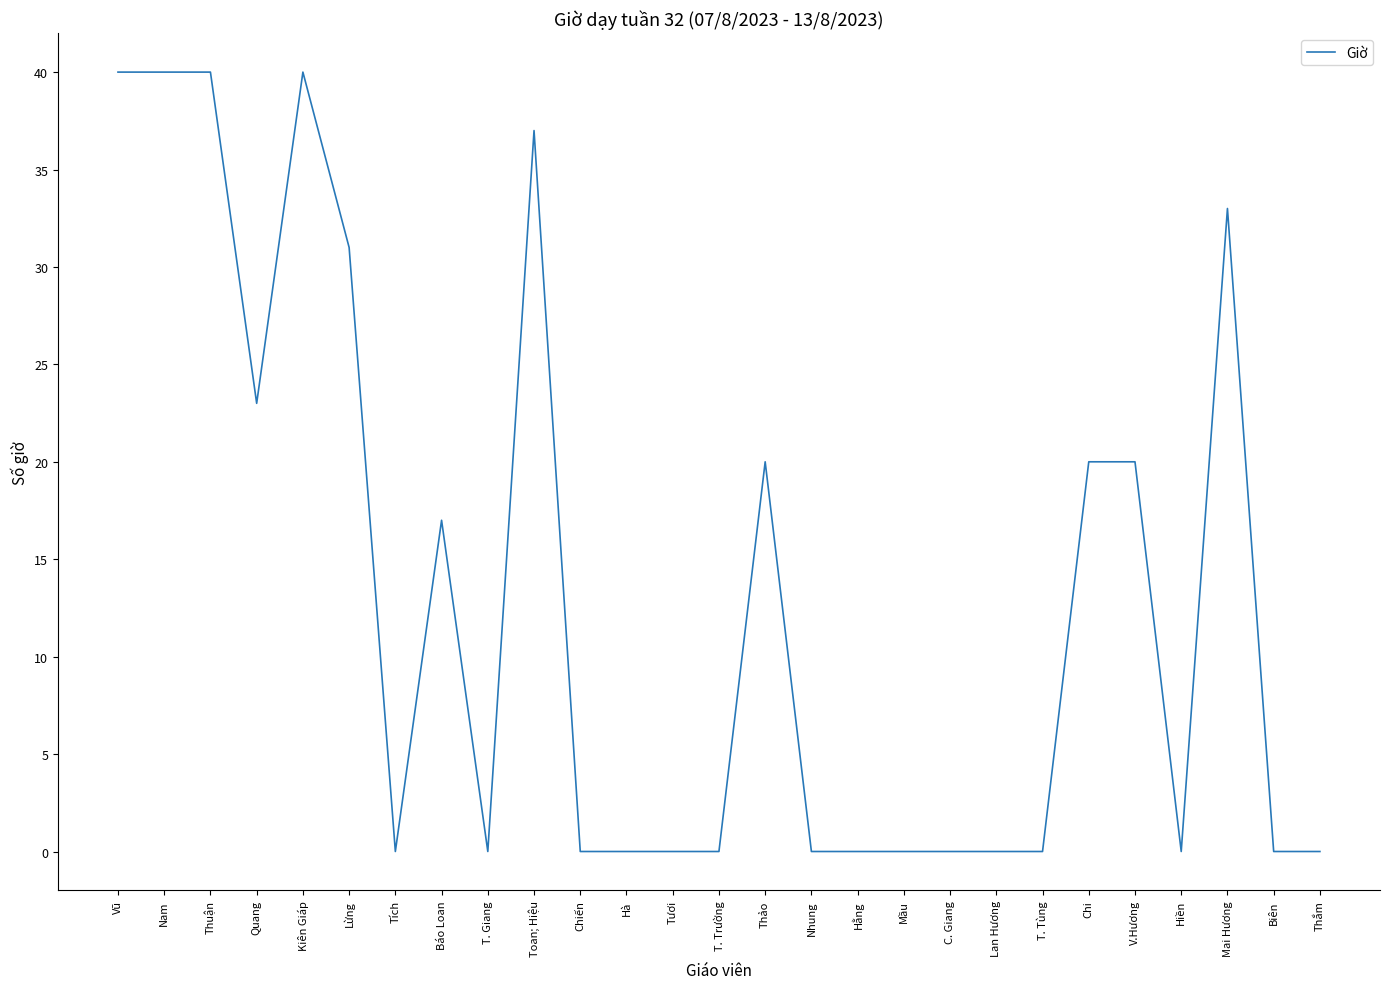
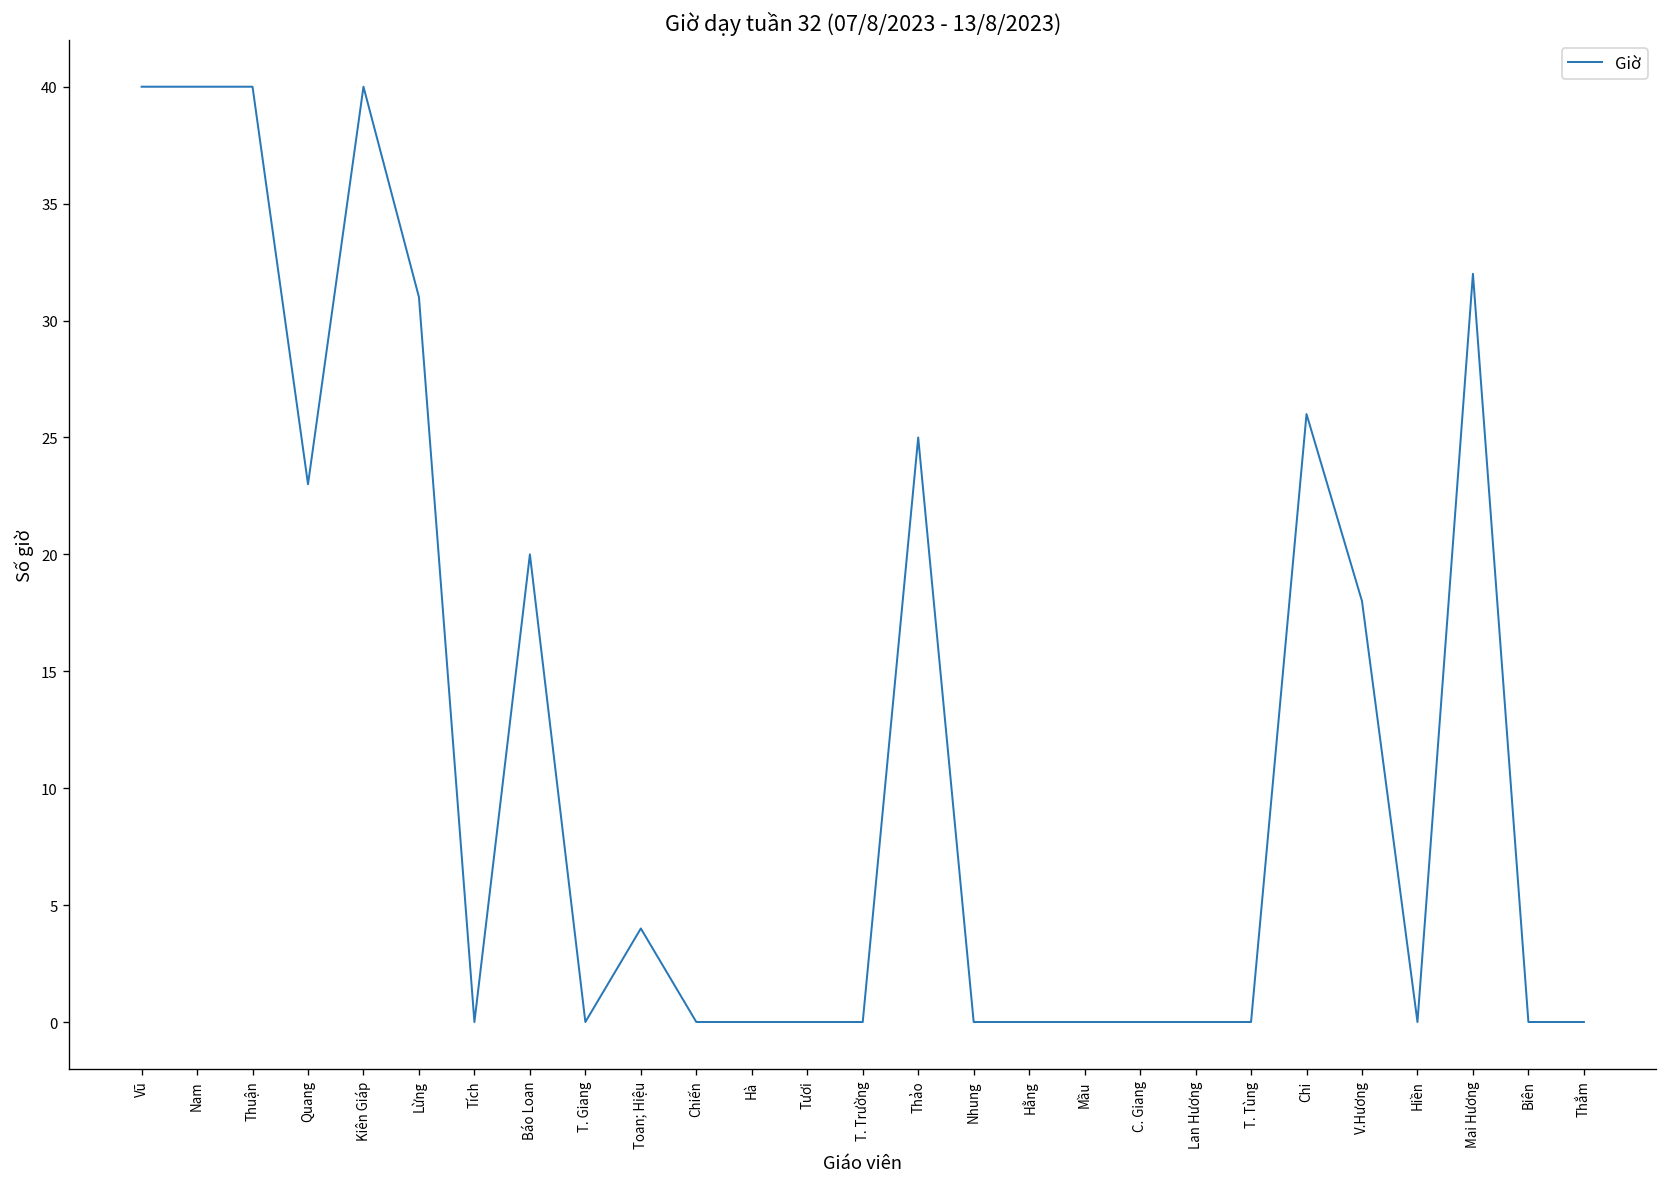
  {
    "Vũ": 40,
    "Nam": 40,
    "Thuận": 40,
    "Quang": 23,
    "Kiên Giáp": 40,
    "Lừng": 31,
    "Tích": 0,
-   "Báo Loan": 17,
+   "Báo Loan": 20,
    "T. Giang": 0,
-   "Toan; Hiệu": 37,
+   "Toan; Hiệu": 4,
    "Chiến": 0,
    "Hà": 0,
    "Tươi": 0,
    "T. Trường": 0,
-   "Thảo": 20,
+   "Thảo": 25,
    "Nhung": 0,
    "Hằng": 0,
    "Mầu": 0,
    "C. Giang": 0,
    "Lan Hương": 0,
    "T. Tùng": 0,
-   "Chi": 20,
-   "V.Hương": 20,
+   "Chi": 26,
+   "V.Hương": 18,
    "Hiền": 0,
-   "Mai Hương": 33,
+   "Mai Hương": 32,
    "Biên": 0,
    "Thắm": 0
  }
